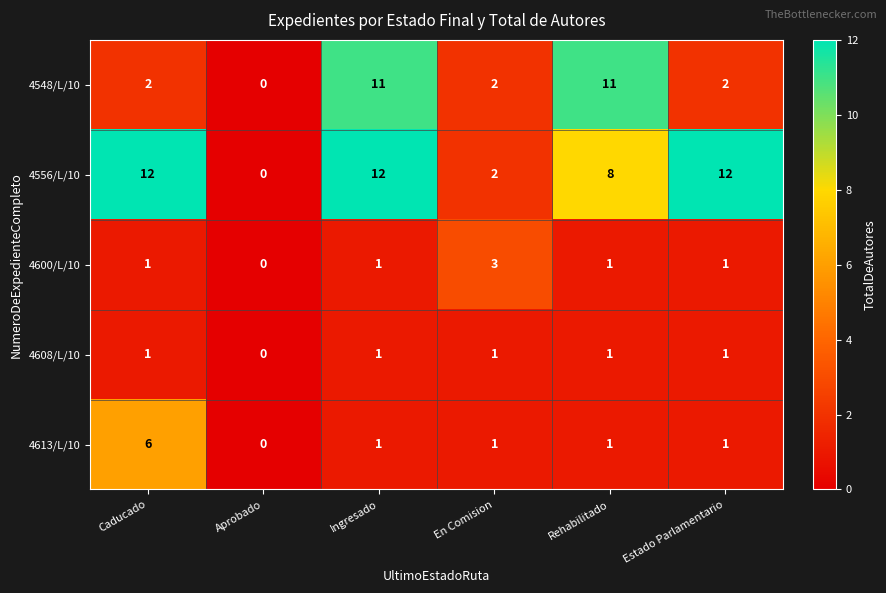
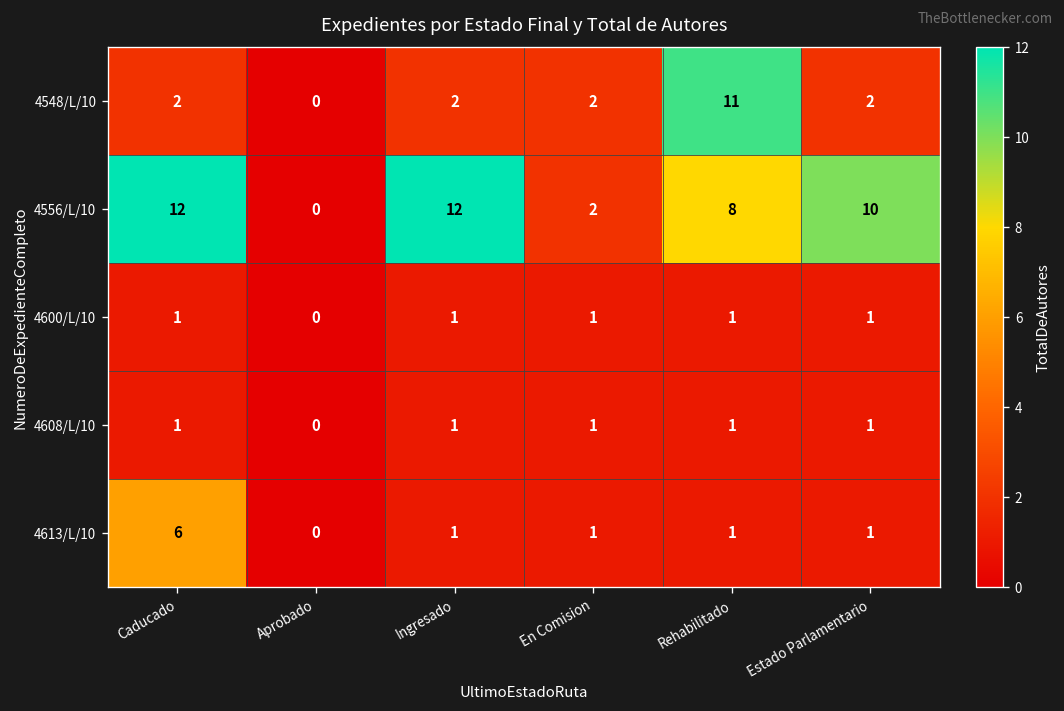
  {
    "4548/L/10": {
      "Caducado": 2,
      "Aprobado": 0,
-     "Ingresado": 11,
+     "Ingresado": 2,
      "En Comision": 2,
      "Rehabilitado": 11,
      "Estado Parlamentario": 2
    },
    "4556/L/10": {
      "Caducado": 12,
      "Aprobado": 0,
      "Ingresado": 12,
      "En Comision": 2,
      "Rehabilitado": 8,
-     "Estado Parlamentario": 12
+     "Estado Parlamentario": 10
    },
    "4600/L/10": {
      "Caducado": 1,
      "Aprobado": 0,
      "Ingresado": 1,
-     "En Comision": 3,
+     "En Comision": 1,
      "Rehabilitado": 1,
      "Estado Parlamentario": 1
    },
    "4608/L/10": {
      "Caducado": 1,
      "Aprobado": 0,
      "Ingresado": 1,
      "En Comision": 1,
      "Rehabilitado": 1,
      "Estado Parlamentario": 1
    },
    "4613/L/10": {
      "Caducado": 6,
      "Aprobado": 0,
      "Ingresado": 1,
      "En Comision": 1,
      "Rehabilitado": 1,
      "Estado Parlamentario": 1
    }
  }
